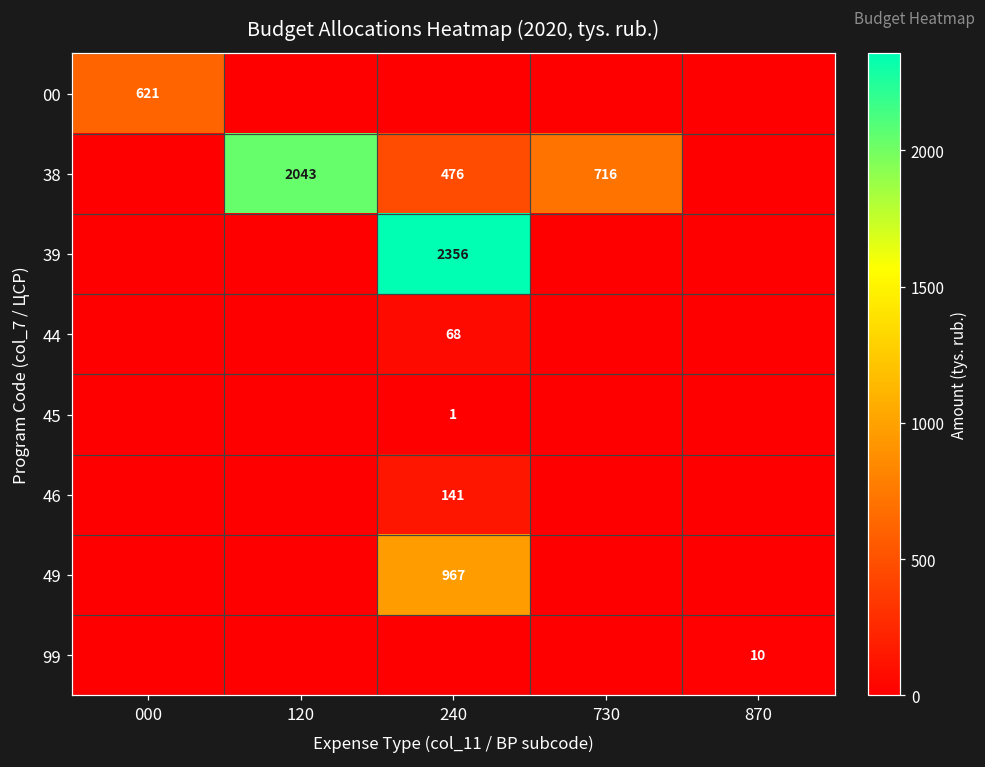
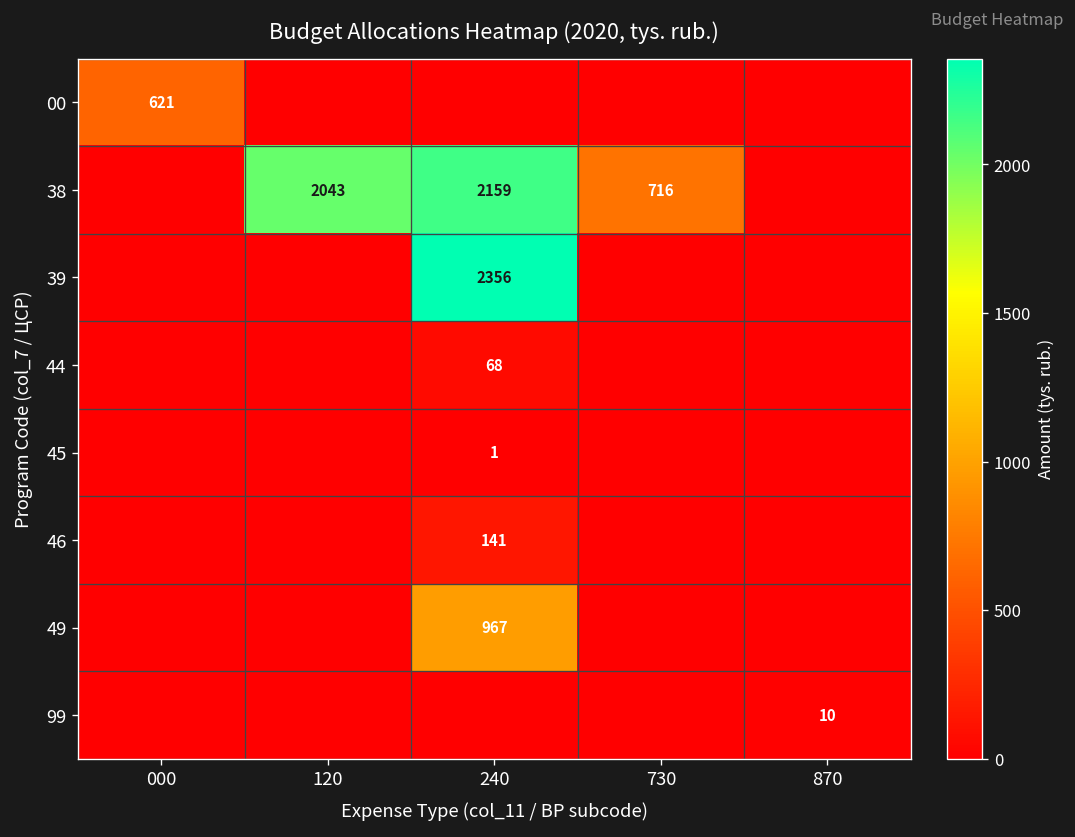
  {
    "00": {
      "000": 621
    },
    "38": {
      "120": 2043,
-     "240": 476,
+     "240": 2159,
      "730": 716
    },
    "39": {
      "240": 2356
    },
    "44": {
      "240": 68
    },
    "45": {
      "240": 1
    },
    "46": {
      "240": 141
    },
    "49": {
      "240": 967
    },
    "99": {
      "870": 10
    }
  }
